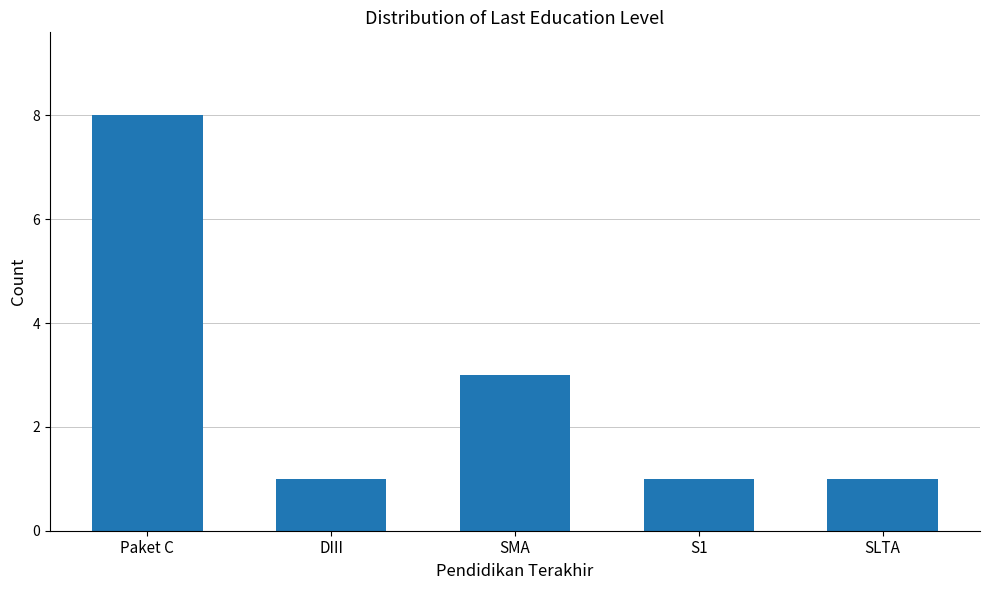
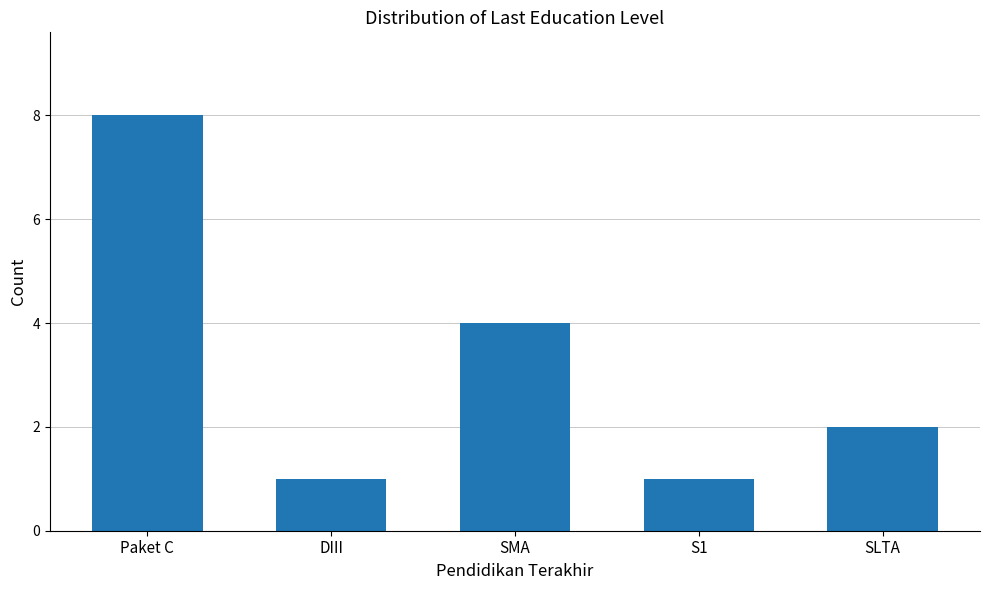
  {
    "Paket C": 8,
    "DIII": 1,
-   "SMA": 3,
+   "SMA": 4,
    "S1": 1,
-   "SLTA": 1
+   "SLTA": 2
  }
